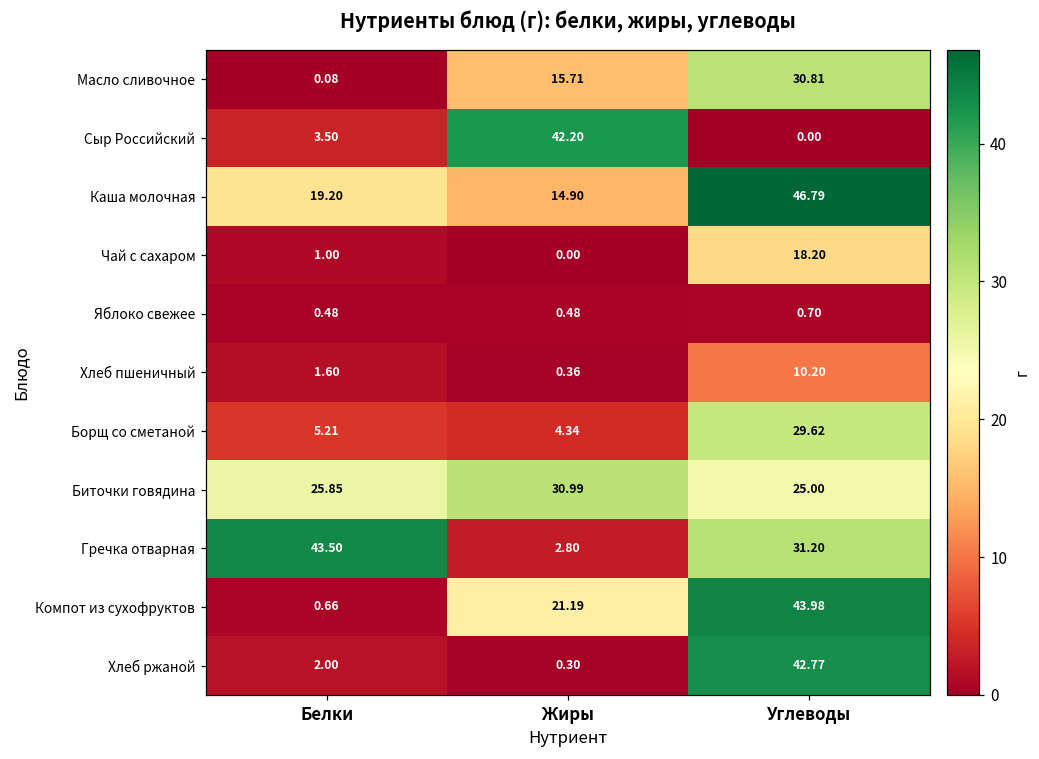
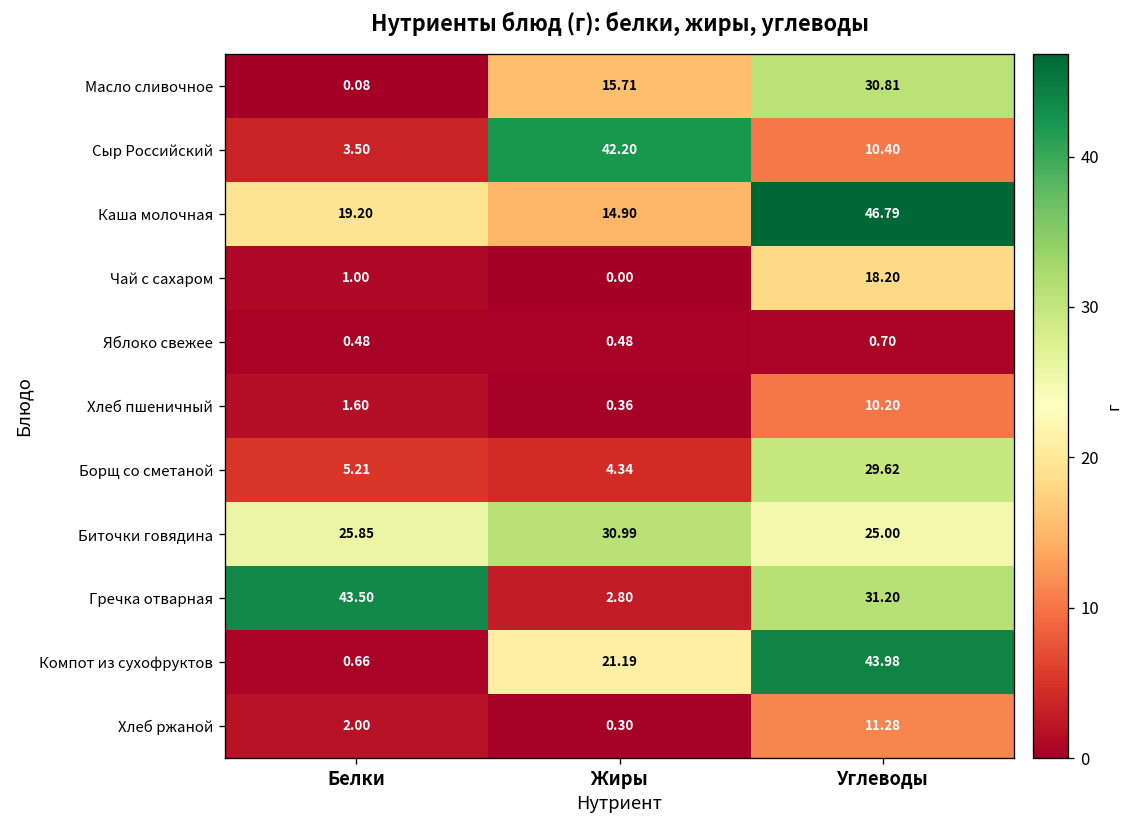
  {
    "Масло сливочное": {
      "Белки": 0.08,
      "Жиры": 15.71,
      "Углеводы": 30.81
    },
    "Сыр Российский": {
      "Белки": 3.50,
      "Жиры": 42.20,
-     "Углеводы": 0.00
+     "Углеводы": 10.40
    },
    "Каша молочная": {
      "Белки": 19.20,
      "Жиры": 14.90,
      "Углеводы": 46.79
    },
    "Чай с сахаром": {
      "Белки": 1.00,
      "Жиры": 0.00,
      "Углеводы": 18.20
    },
    "Яблоко свежее": {
      "Белки": 0.48,
      "Жиры": 0.48,
      "Углеводы": 0.70
    },
    "Хлеб пшеничный": {
      "Белки": 1.60,
      "Жиры": 0.36,
      "Углеводы": 10.20
    },
    "Борщ со сметаной": {
      "Белки": 5.21,
      "Жиры": 4.34,
      "Углеводы": 29.62
    },
    "Биточки говядина": {
      "Белки": 25.85,
      "Жиры": 30.99,
      "Углеводы": 25.00
    },
    "Гречка отварная": {
      "Белки": 43.50,
      "Жиры": 2.80,
      "Углеводы": 31.20
    },
    "Компот из сухофруктов": {
      "Белки": 0.66,
      "Жиры": 21.19,
      "Углеводы": 43.98
    },
    "Хлеб ржаной": {
      "Белки": 2.00,
      "Жиры": 0.30,
-     "Углеводы": 42.77
+     "Углеводы": 11.28
    }
  }
